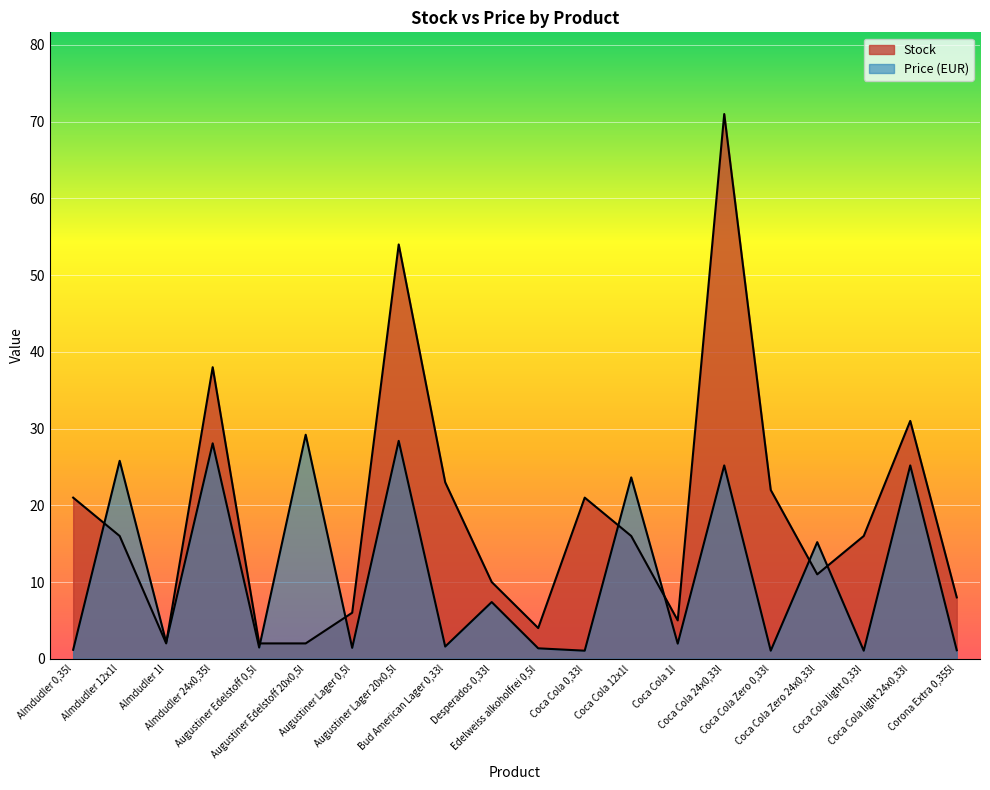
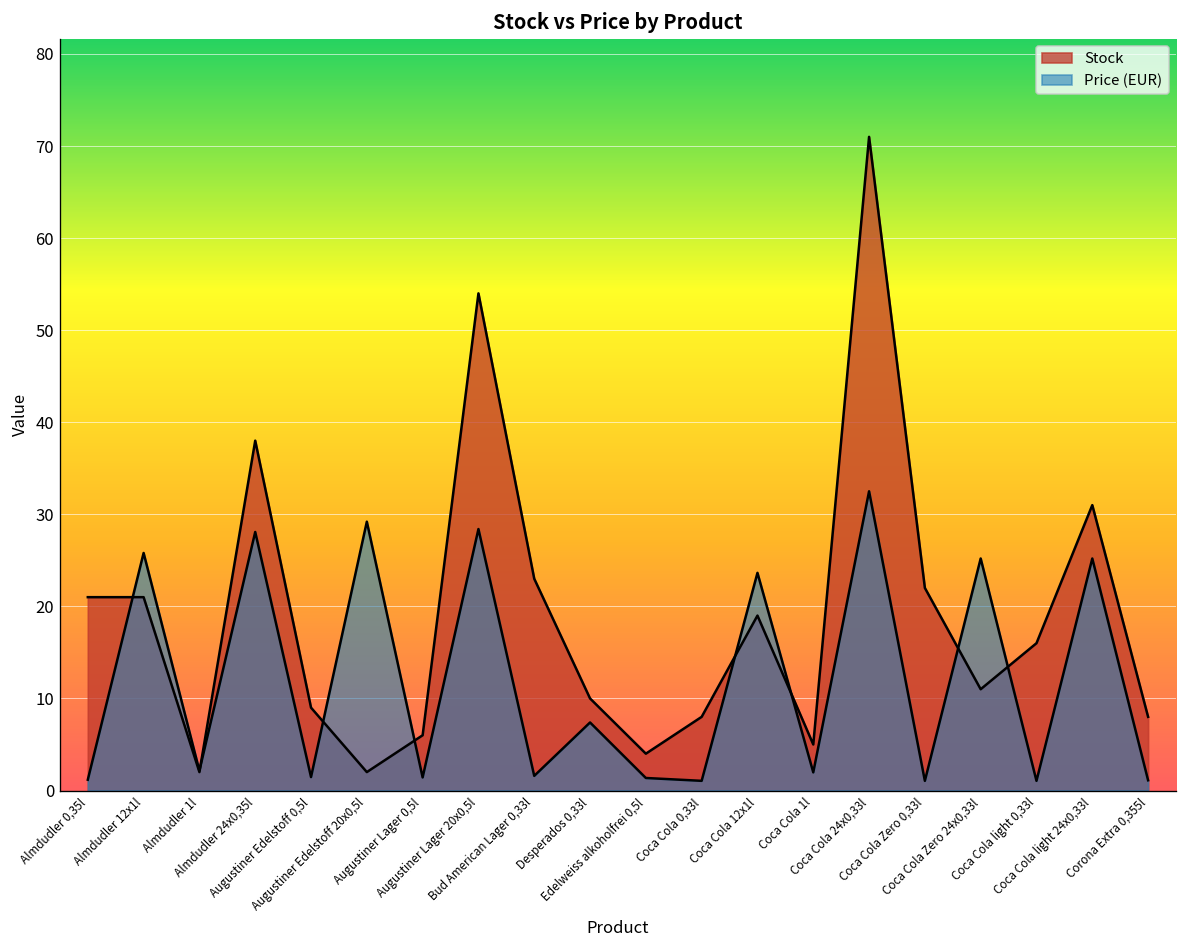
  {
    "Stock": {
      "Almdudler 0,35l": 21,
-     "Almdudler 12x1l": 16,
+     "Almdudler 12x1l": 21,
      "Almdudler 24x0,35l": 38,
-     "Augustiner Edelstoff 0,5l": 2,
+     "Augustiner Edelstoff 0,5l": 9,
      "Augustiner Edelstoff 20x0,5l": 2,
      "Augustiner Lager 0,5l": 6,
      "Augustiner Lager 20x0,5l": 54,
      "Bud American Lager 0,33l": 23,
      "Desperados 0,33l": 10,
      "Edelweiss alkoholfrei 0,5l": 4,
-     "Coca Cola 0,33l": 21,
-     "Coca Cola 12x1l": 16,
+     "Coca Cola 0,33l": 8,
+     "Coca Cola 12x1l": 19,
      "Coca Cola 1l": 5,
      "Coca Cola 24x0,33l": 71,
      "Coca Cola Zero 0,33l": 22,
      "Coca Cola Zero 24x0,33l": 11,
      "Coca Cola light 0,33l": 16,
      "Coca Cola light 24x0,33l": 31,
      "Corona Extra 0,355l": 8
    },
    "Price (EUR)": {
      "Almdudler 0,35l": 1,
      "Almdudler 12x1l": 26,
      "Almdudler 24x0,35l": 28,
      "Augustiner Edelstoff 0,5l": 1,
      "Augustiner Edelstoff 20x0,5l": 29,
      "Augustiner Lager 0,5l": 1,
      "Augustiner Lager 20x0,5l": 28,
      "Bud American Lager 0,33l": 2,
      "Desperados 0,33l": 7,
      "Edelweiss alkoholfrei 0,5l": 1,
      "Coca Cola 0,33l": 1,
      "Coca Cola 12x1l": 24,
      "Coca Cola 1l": 2,
-     "Coca Cola 24x0,33l": 25,
+     "Coca Cola 24x0,33l": 33,
      "Coca Cola Zero 0,33l": 1,
-     "Coca Cola Zero 24x0,33l": 15,
+     "Coca Cola Zero 24x0,33l": 25,
      "Coca Cola light 0,33l": 1,
      "Coca Cola light 24x0,33l": 25,
      "Corona Extra 0,355l": 1
    }
  }
